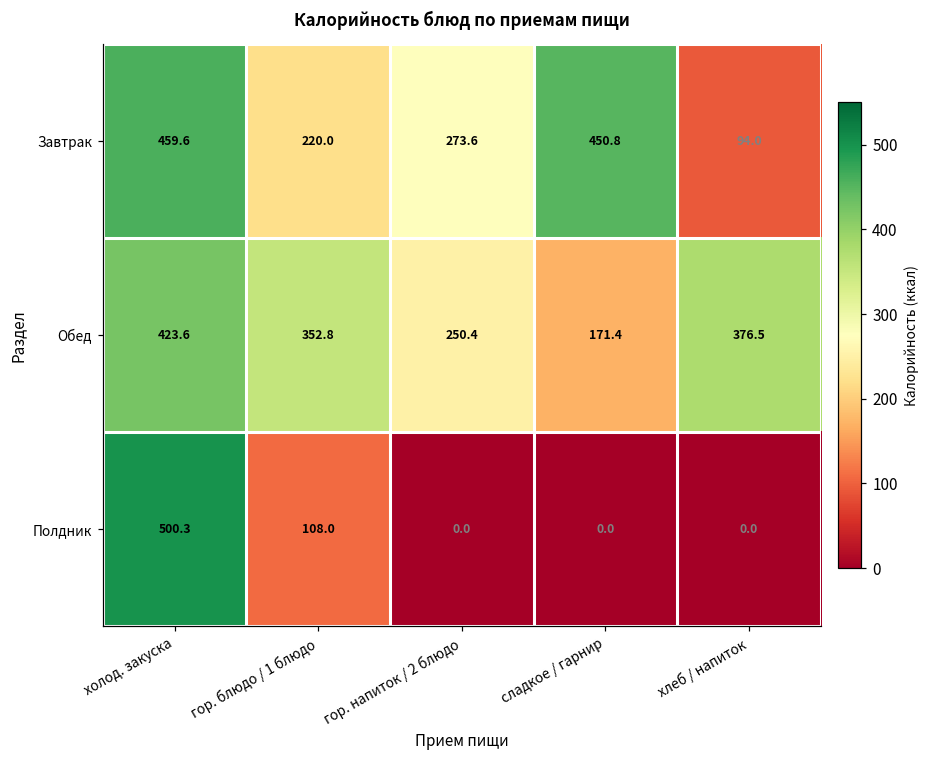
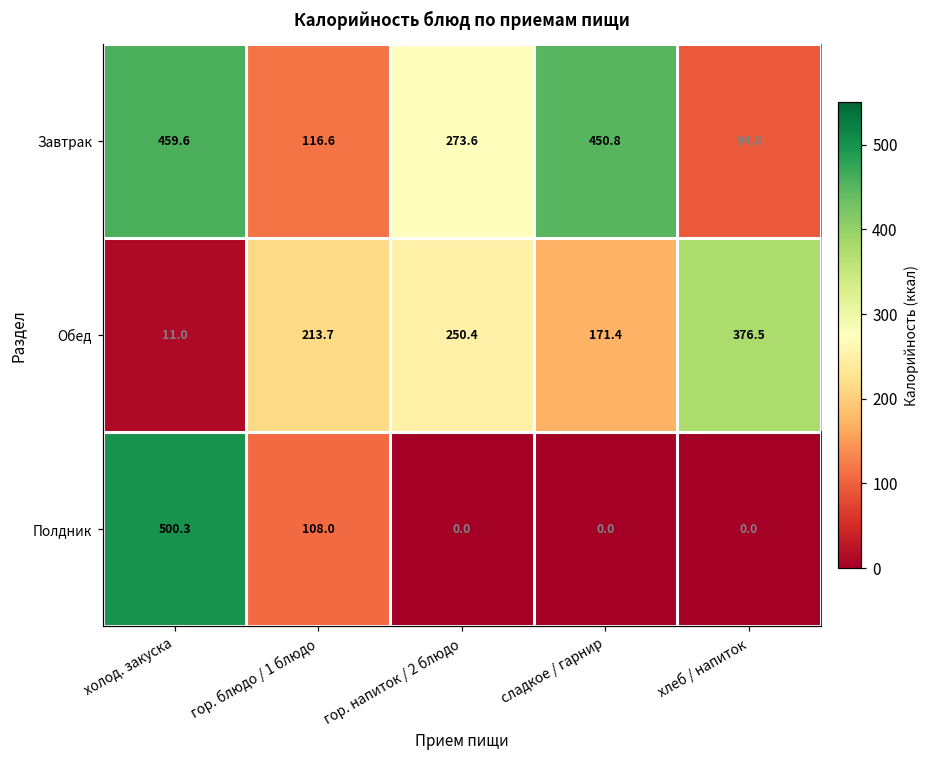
  {
    "Завтрак": {
      "холод. закуска": 459.6,
-     "гор. блюдо / 1 блюдо": 220.0,
+     "гор. блюдо / 1 блюдо": 116.6,
      "гор. напиток / 2 блюдо": 273.6,
      "сладкое / гарнир": 450.8,
      "хлеб / напиток": 94.0
    },
    "Обед": {
-     "холод. закуска": 423.6,
-     "гор. блюдо / 1 блюдо": 352.8,
+     "холод. закуска": 11.0,
+     "гор. блюдо / 1 блюдо": 213.7,
      "гор. напиток / 2 блюдо": 250.4,
      "сладкое / гарнир": 171.4,
      "хлеб / напиток": 376.5
    },
    "Полдник": {
      "холод. закуска": 500.3,
      "гор. блюдо / 1 блюдо": 108.0,
      "гор. напиток / 2 блюдо": 0.0,
      "сладкое / гарнир": 0.0,
      "хлеб / напиток": 0.0
    }
  }
